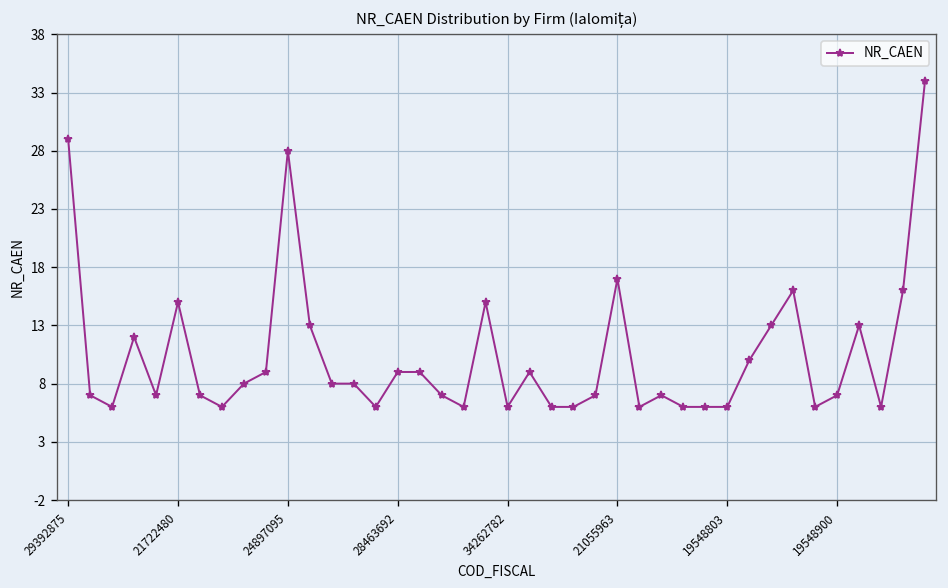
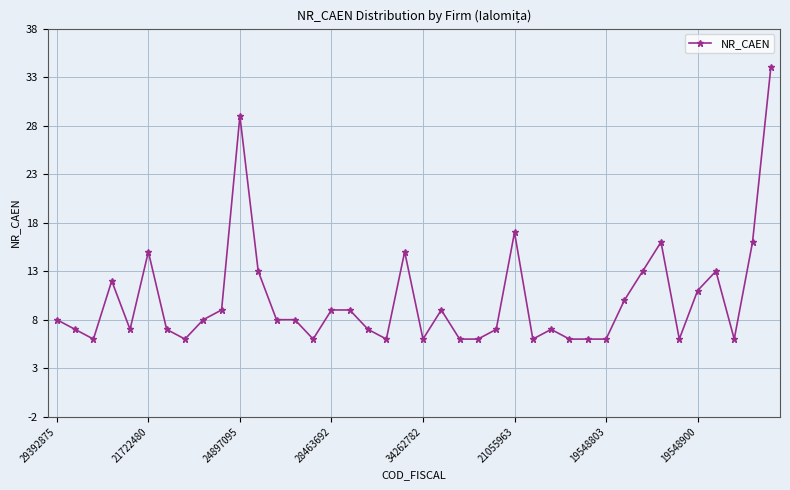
  {
-   "29392875": 29,
+   "29392875": 8,
    "21722480": 15,
-   "24897095": 28,
+   "24897095": 29,
    "28463692": 9,
    "34262782": 6,
    "21055963": 17,
    "19548803": 6,
-   "19548900": 7
+   "19548900": 11
  }
